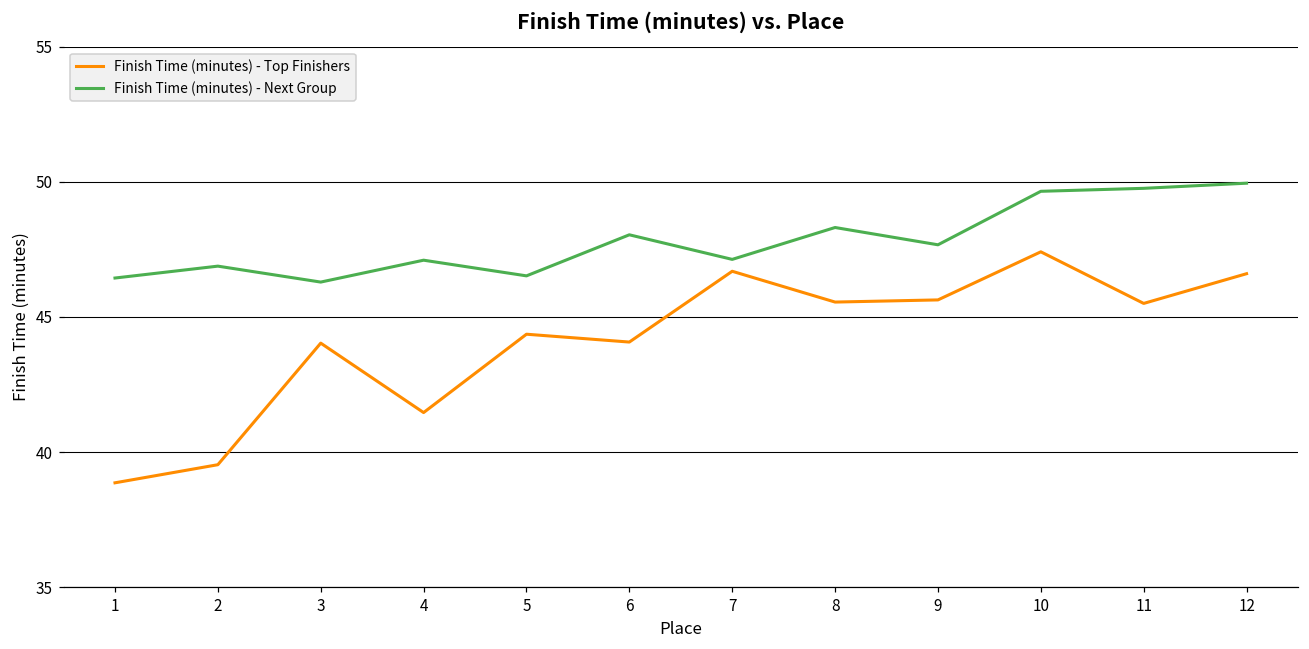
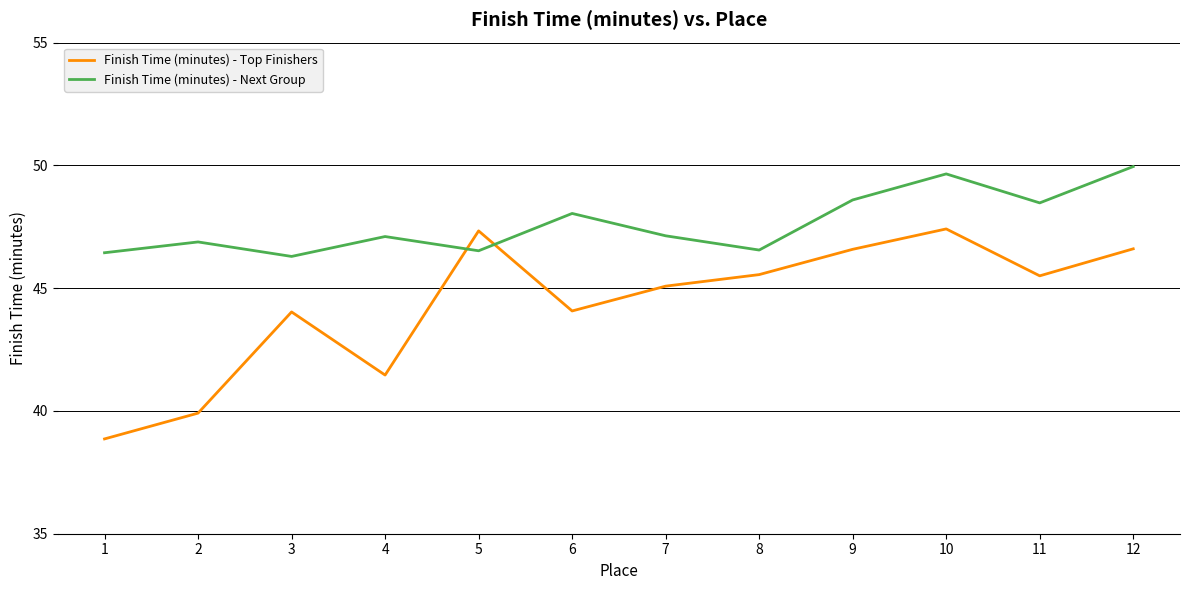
  {
    "Finish Time (minutes) - Top Finishers": {
      "1": 38.9,
-     "2": 39.5,
+     "2": 39.9,
      "3": 44.0,
      "4": 41.5,
-     "5": 44.4,
+     "5": 47.3,
      "6": 44.1,
-     "7": 46.7,
+     "7": 45.1,
      "8": 45.6,
-     "9": 45.6,
+     "9": 46.6,
      "10": 47.4,
      "11": 45.5,
      "12": 46.6
    },
    "Finish Time (minutes) - Next Group": {
      "1": 46.4,
      "2": 46.9,
      "3": 46.3,
      "4": 47.1,
      "5": 46.5,
      "6": 48.0,
      "7": 47.1,
-     "8": 48.3,
-     "9": 47.7,
+     "8": 46.6,
+     "9": 48.6,
      "10": 49.7,
-     "11": 49.8,
+     "11": 48.5,
      "12": 50.0
    }
  }
